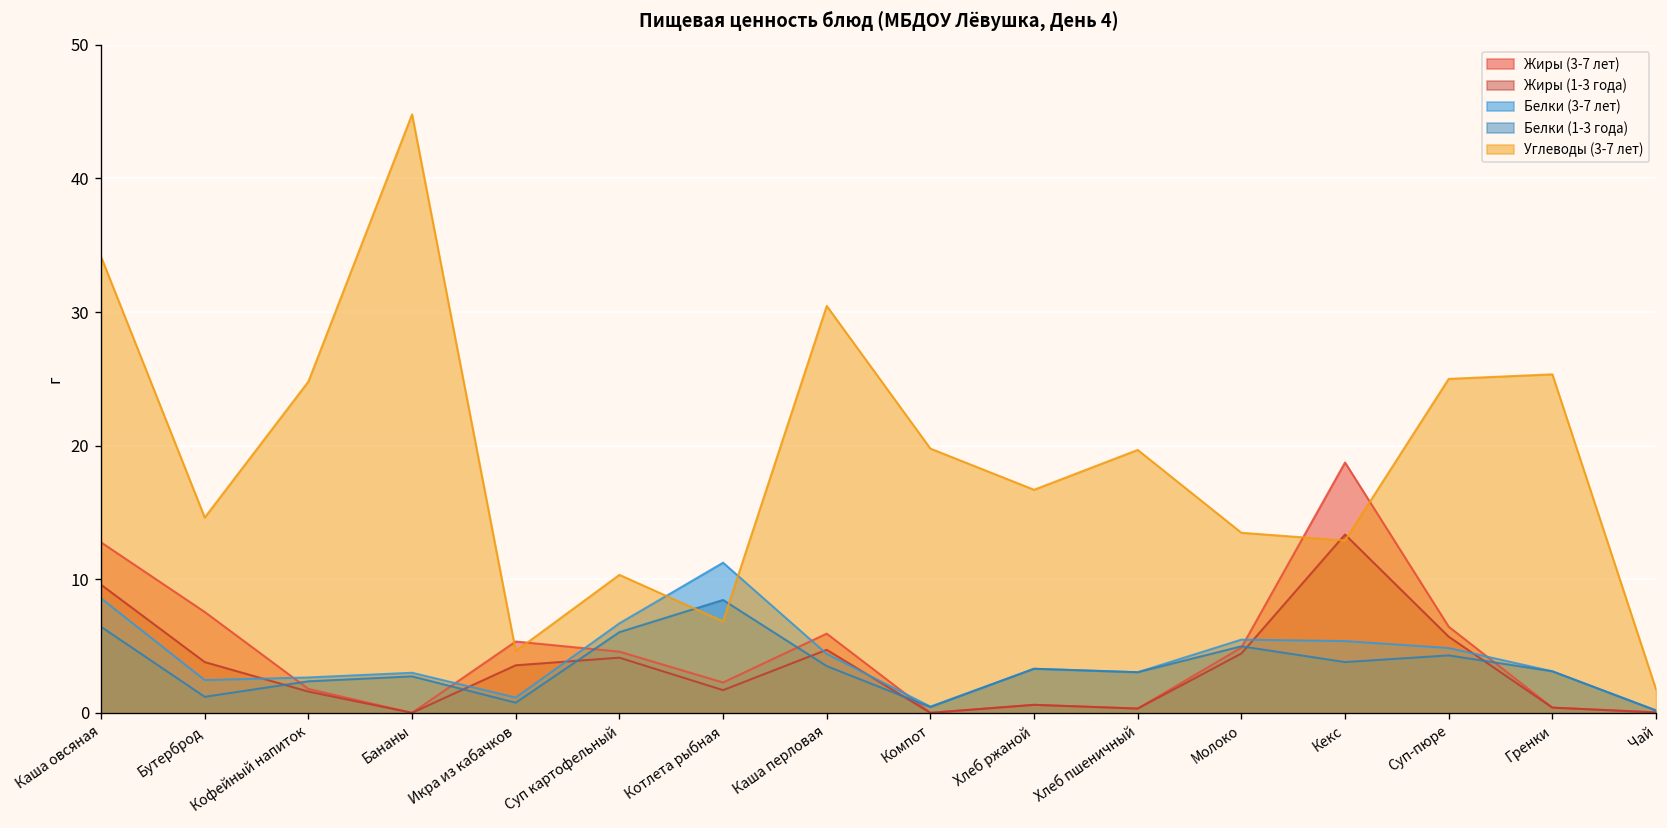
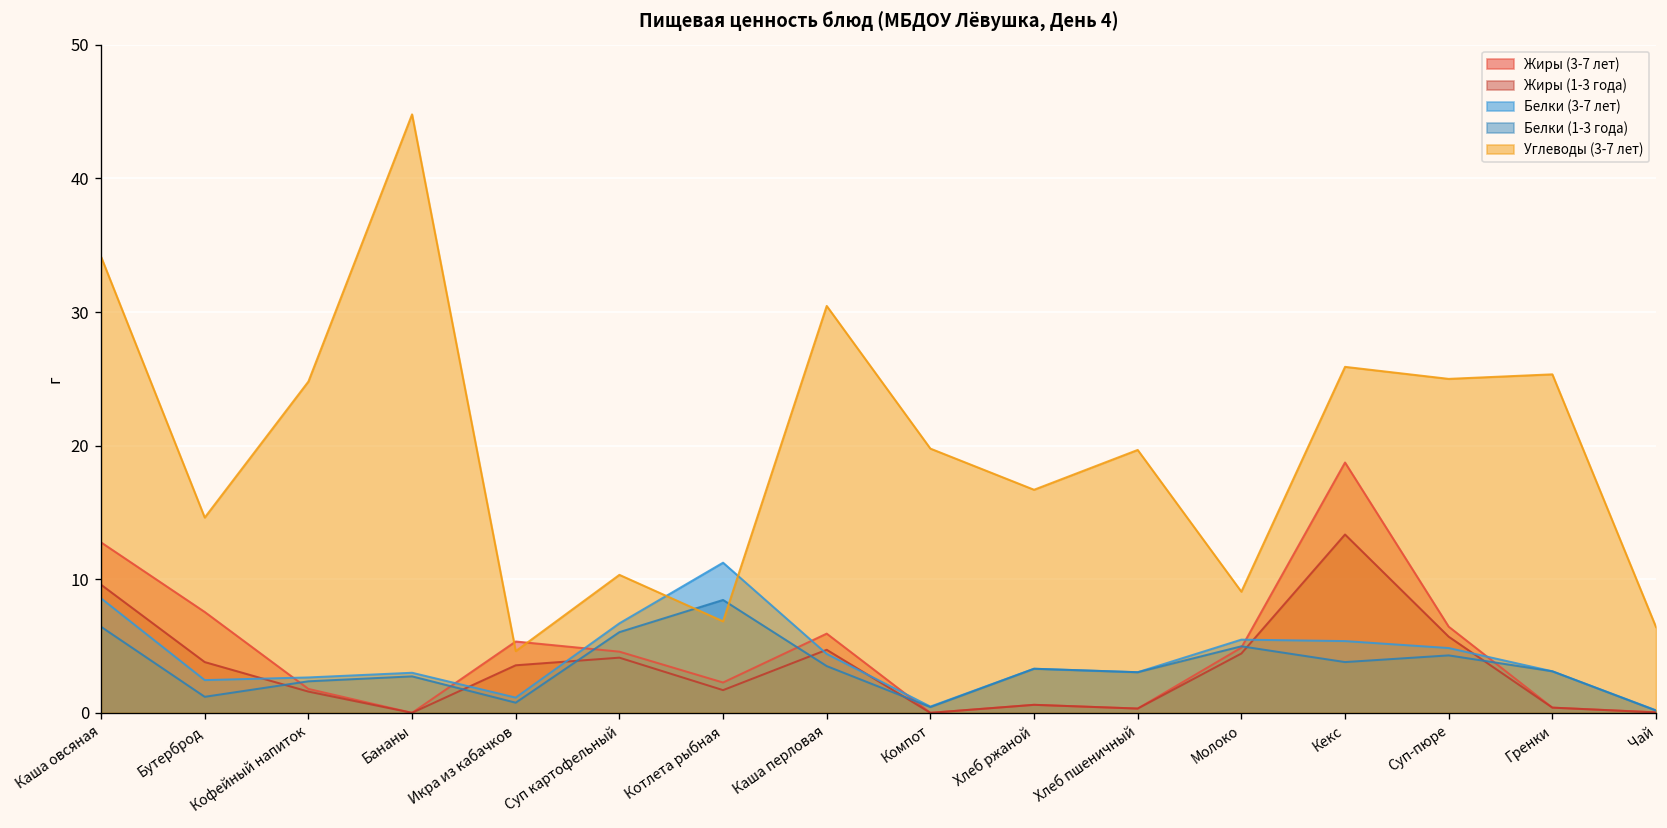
  {
    "Углеводы (3-7 лет)": {
      "Каша овсяная": 34.1,
      "Бутерброд": 14.6,
      "Кофейный напиток": 24.8,
      "Бананы": 44.8,
      "Икра из кабачков": 4.6,
      "Суп картофельный": 10.3,
      "Котлета рыбная": 6.9,
      "Каша перловая": 30.5,
      "Компот": 19.8,
      "Хлеб ржаной": 16.7,
      "Хлеб пшеничный": 19.7,
-     "Молоко": 13.5,
-     "Кекс": 12.9,
+     "Молоко": 9.1,
+     "Кекс": 25.9,
      "Суп-пюре": 25.0,
      "Гренки": 25.3,
-     "Чай": 1.8
+     "Чай": 6.4
    }
  }
